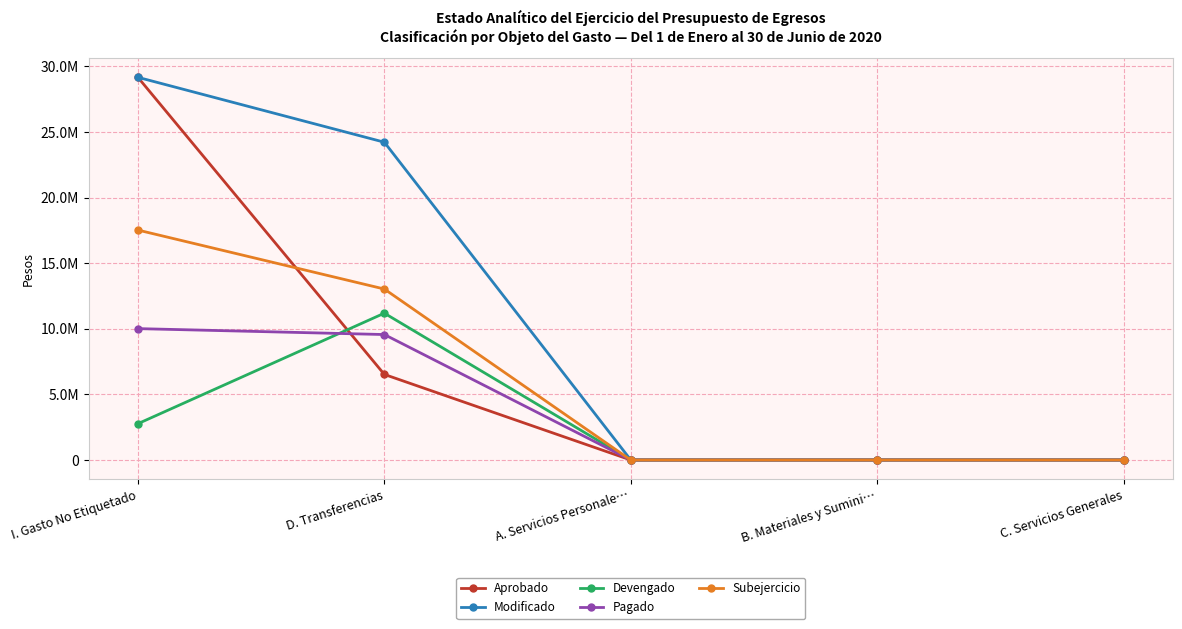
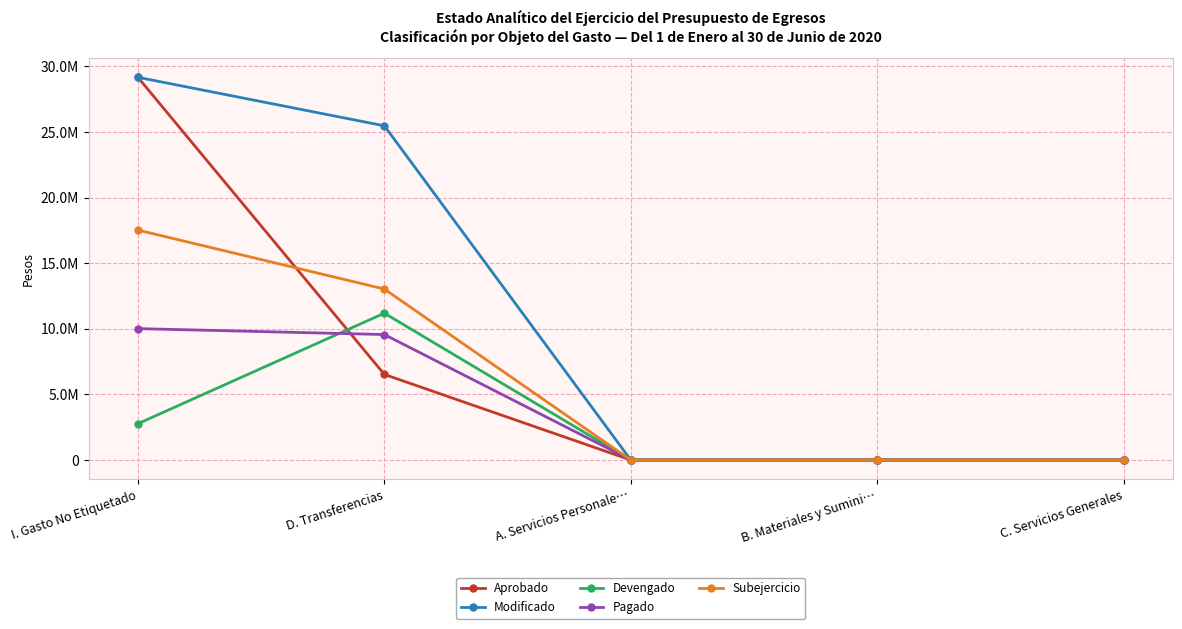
  {
    "Aprobado": {
      "D. Transferencias": 6500000
    },
    "Modificado": {
-     "D. Transferencias": 24200000
+     "D. Transferencias": 25500000
    },
    "Devengado": {
      "I. Gasto No Etiquetado": 2800000,
      "D. Transferencias": 11200000
    },
    "Pagado": {
      "I. Gasto No Etiquetado": 10000000,
      "D. Transferencias": 9600000
    },
    "Subejercicio": {
      "I. Gasto No Etiquetado": 17500000,
      "D. Transferencias": 13000000
    }
  }
